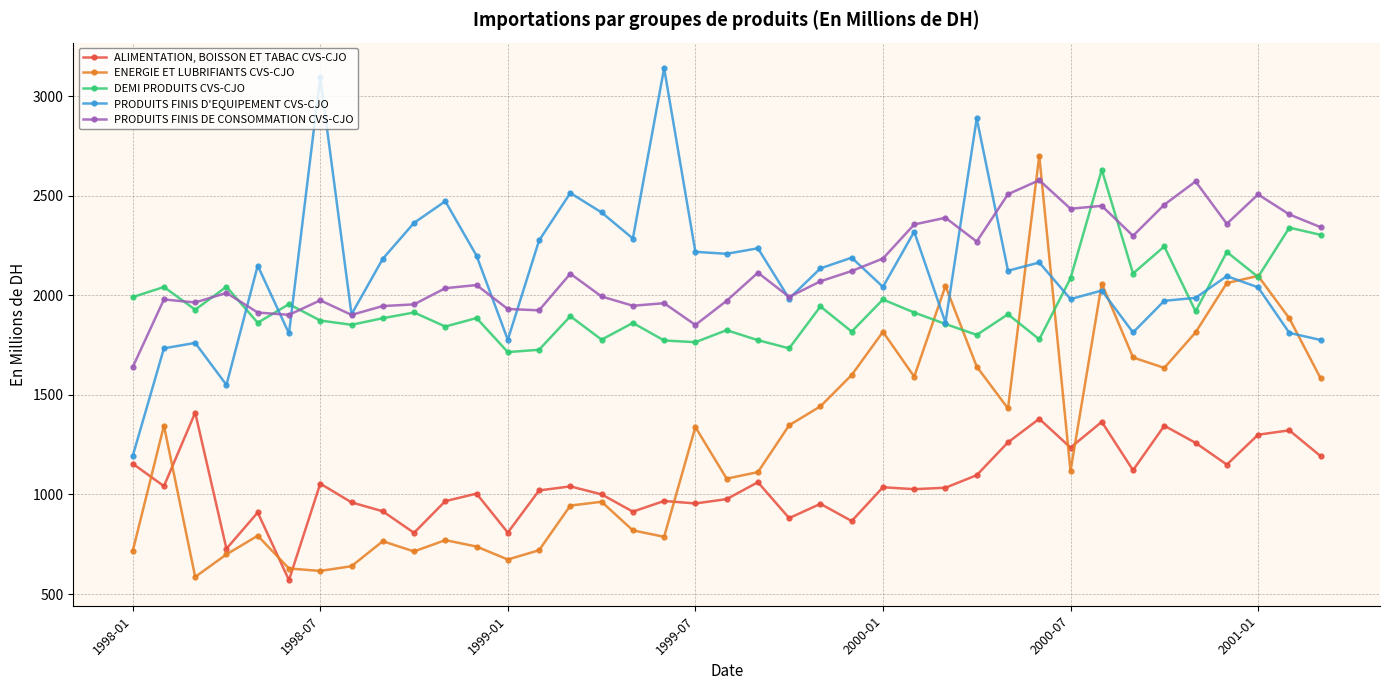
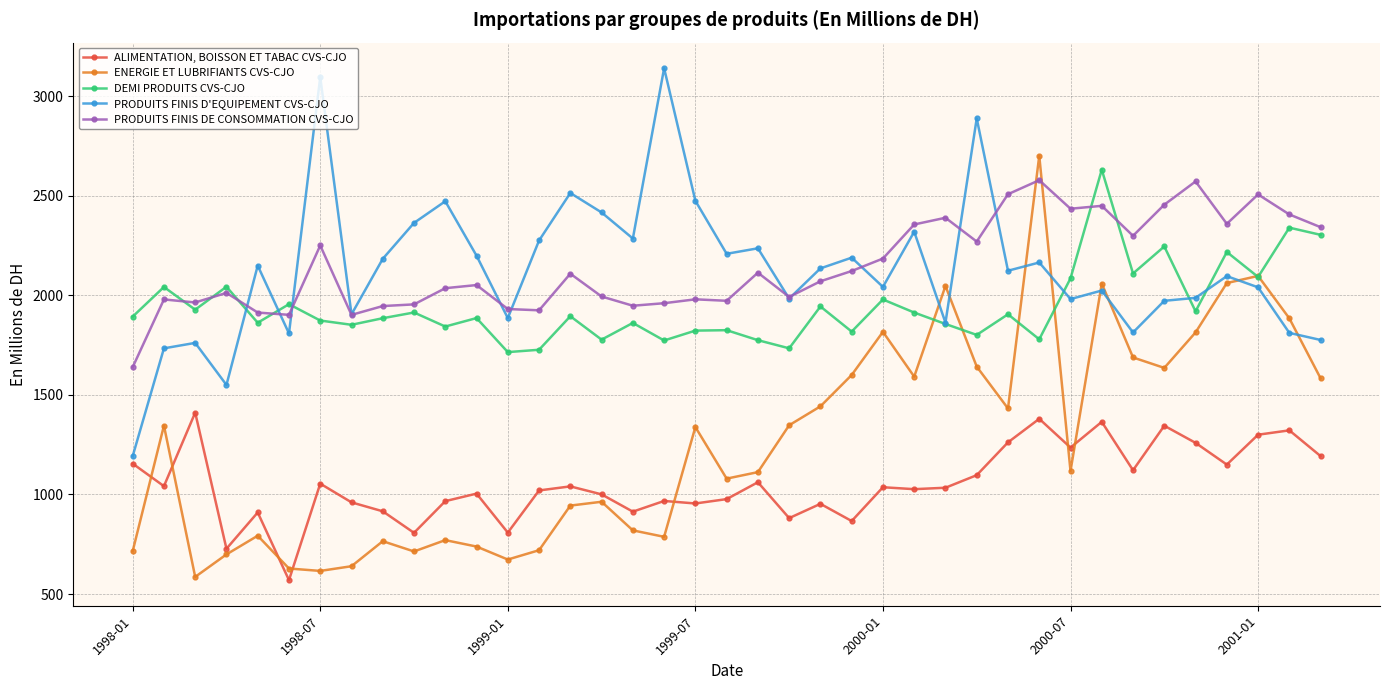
  {
    "DEMI PRODUITS CVS-CJO": {
-     "1998-01": 1990,
+     "1998-01": 1890,
      "1998-07": 1870,
      "1999-01": 1710,
-     "1999-07": 1760,
+     "1999-07": 1820,
      "2000-01": 1980,
      "2000-07": 2090
    },
    "PRODUITS FINIS D'EQUIPEMENT CVS-CJO": {
      "1998-01": 1190,
-     "1999-01": 1780,
-     "1999-07": 2220,
+     "1999-01": 1890,
+     "1999-07": 2470,
      "2000-01": 2040,
      "2000-07": 1980,
      "2001-01": 2040
    },
    "PRODUITS FINIS DE CONSOMMATION CVS-CJO": {
      "1998-01": 1640,
-     "1998-07": 1970,
+     "1998-07": 2250,
      "1999-01": 1930,
-     "1999-07": 1850,
+     "1999-07": 1980,
      "2000-01": 2180,
      "2000-07": 2430,
      "2001-01": 2510
    }
  }
